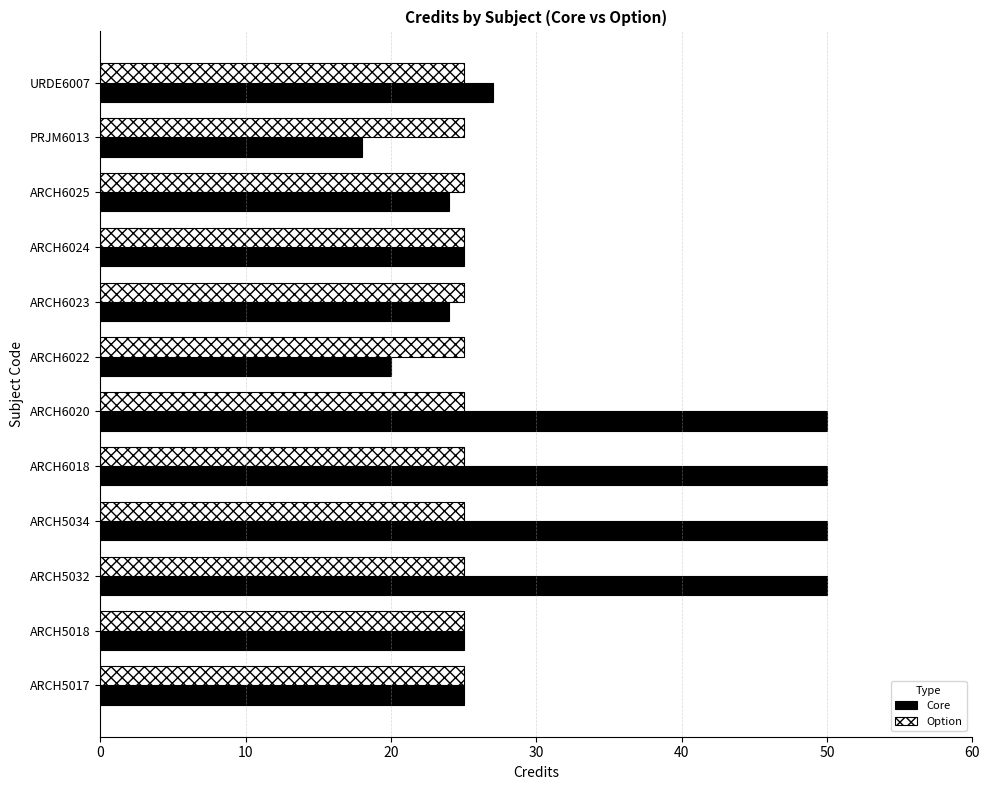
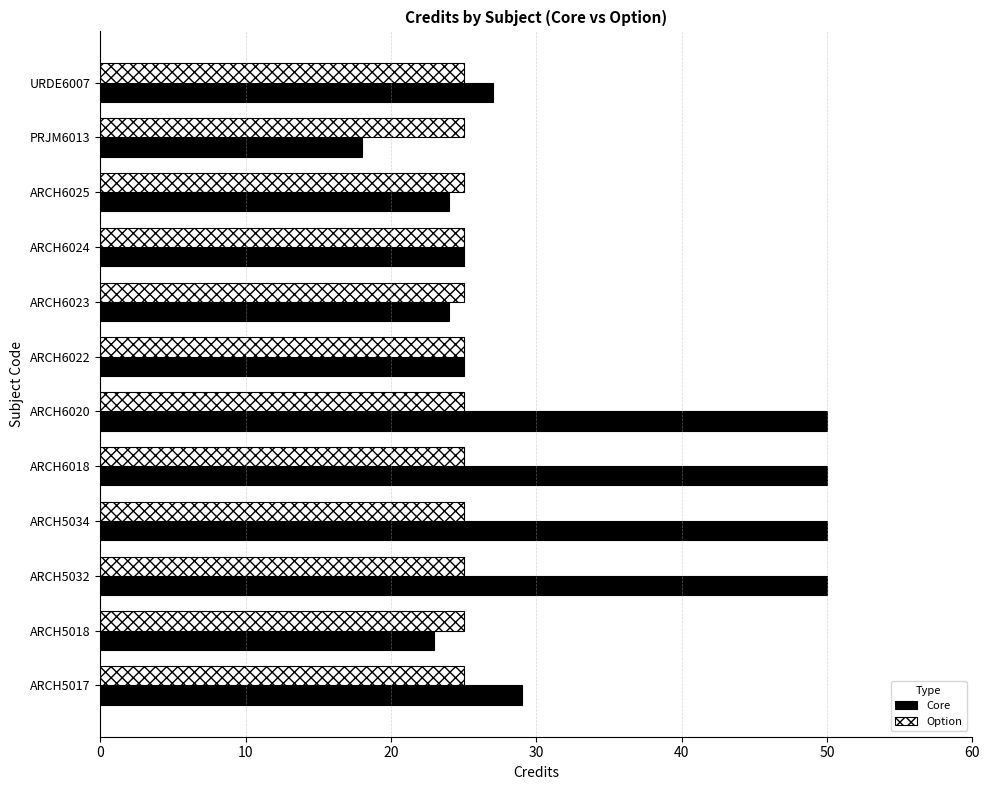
  {
    "Core": {
      "URDE6007": 27,
      "PRJM6013": 18,
      "ARCH6025": 24,
      "ARCH6024": 25,
      "ARCH6023": 24,
-     "ARCH6022": 20,
+     "ARCH6022": 25,
      "ARCH6020": 50,
      "ARCH6018": 50,
      "ARCH5034": 50,
      "ARCH5032": 50,
-     "ARCH5018": 25,
-     "ARCH5017": 25
+     "ARCH5018": 23,
+     "ARCH5017": 29
    },
    "Option": {
      "URDE6007": 25,
      "PRJM6013": 25,
      "ARCH6025": 25,
      "ARCH6024": 25,
      "ARCH6023": 25,
      "ARCH6022": 25,
      "ARCH6020": 25,
      "ARCH6018": 25,
      "ARCH5034": 25,
      "ARCH5032": 25,
      "ARCH5018": 25,
      "ARCH5017": 25
    }
  }
